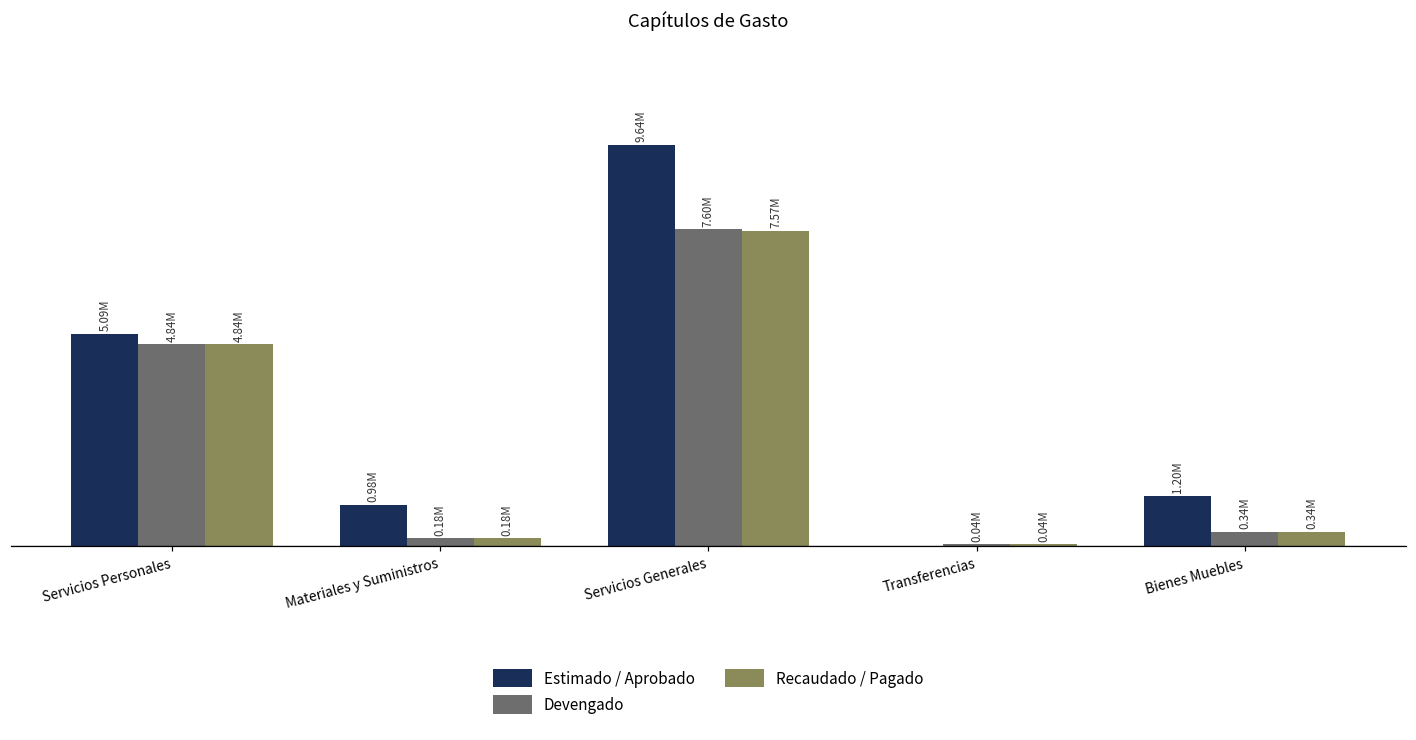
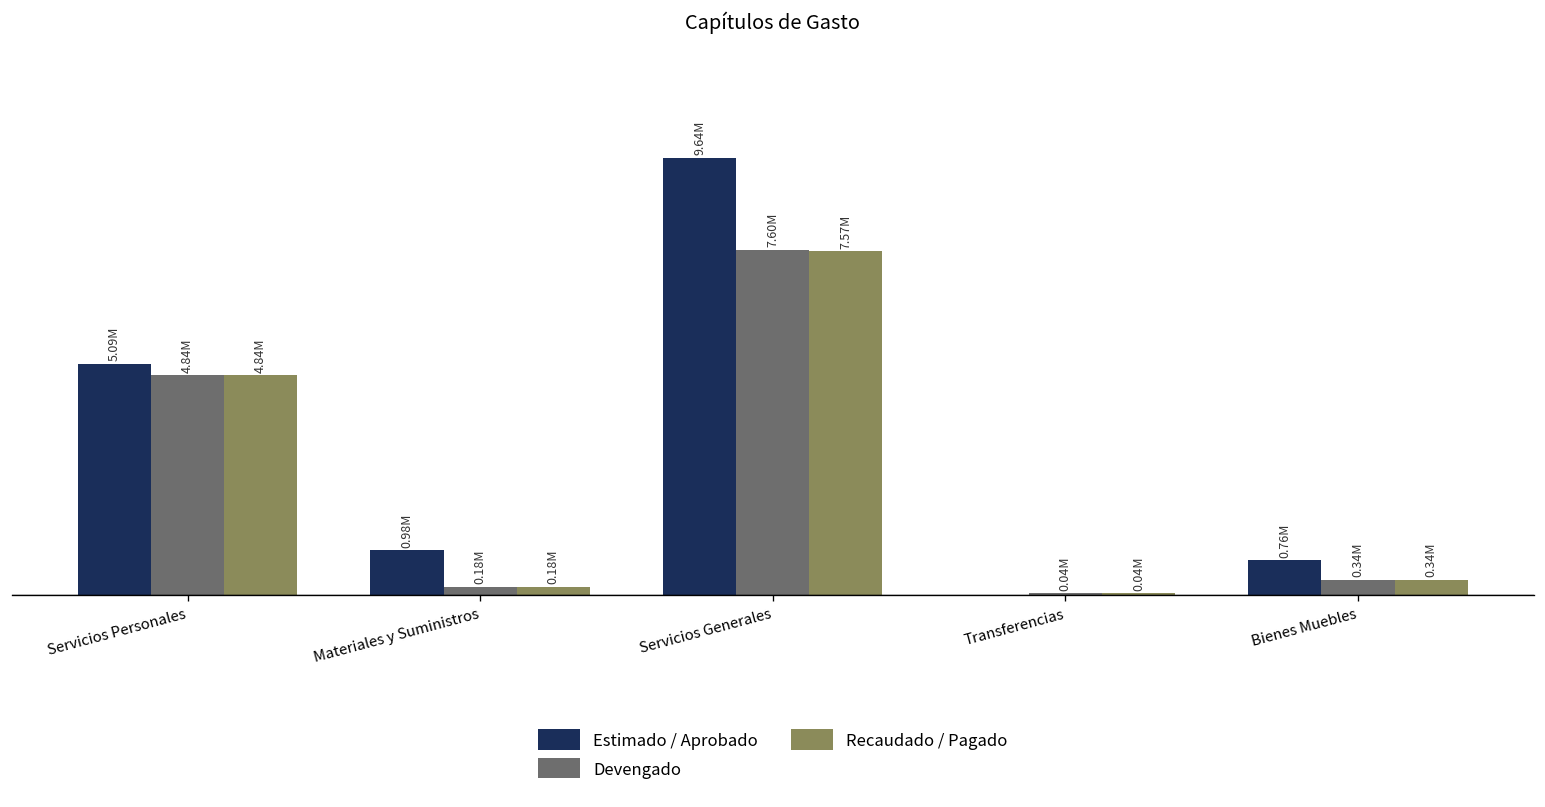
  {
    "Estimado / Aprobado": {
      "Servicios Personales": "5.09M",
      "Materiales y Suministros": "0.98M",
      "Servicios Generales": "9.64M",
-     "Bienes Muebles": "1.20M"
+     "Bienes Muebles": "0.76M"
    }
  }
